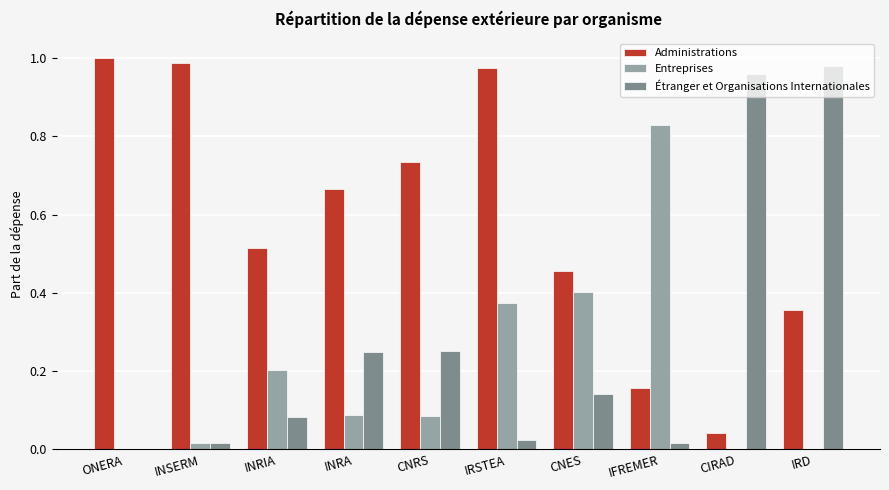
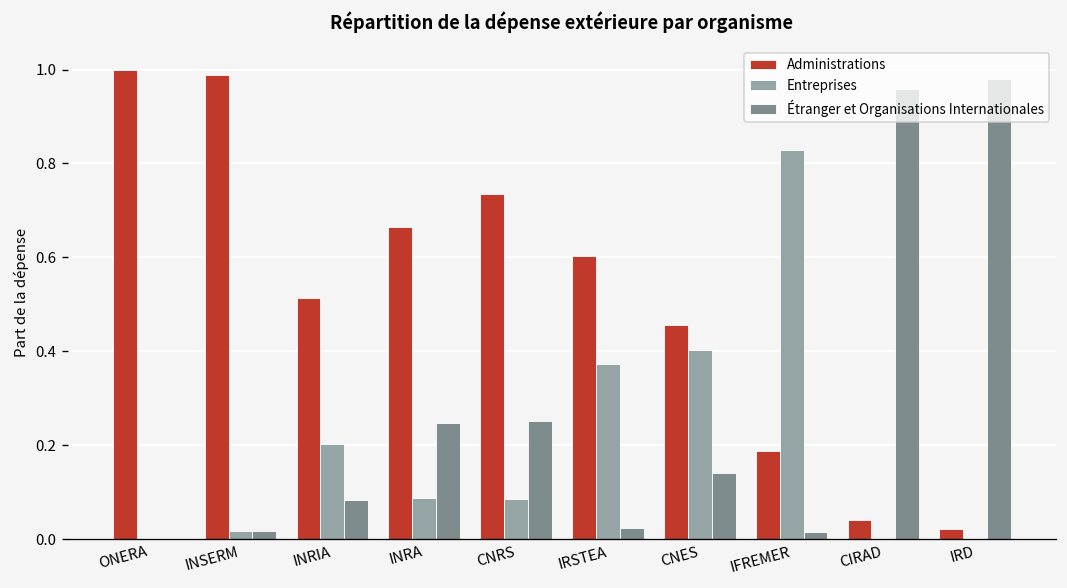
  {
    "Administrations": {
      "ONERA": 1.00,
      "INSERM": 0.99,
      "INRIA": 0.51,
      "INRA": 0.67,
      "CNRS": 0.73,
-     "IRSTEA": 0.98,
+     "IRSTEA": 0.60,
      "CNES": 0.46,
-     "IFREMER": 0.16,
+     "IFREMER": 0.19,
      "CIRAD": 0.04,
-     "IRD": 0.36
+     "IRD": 0.02
    }
  }
